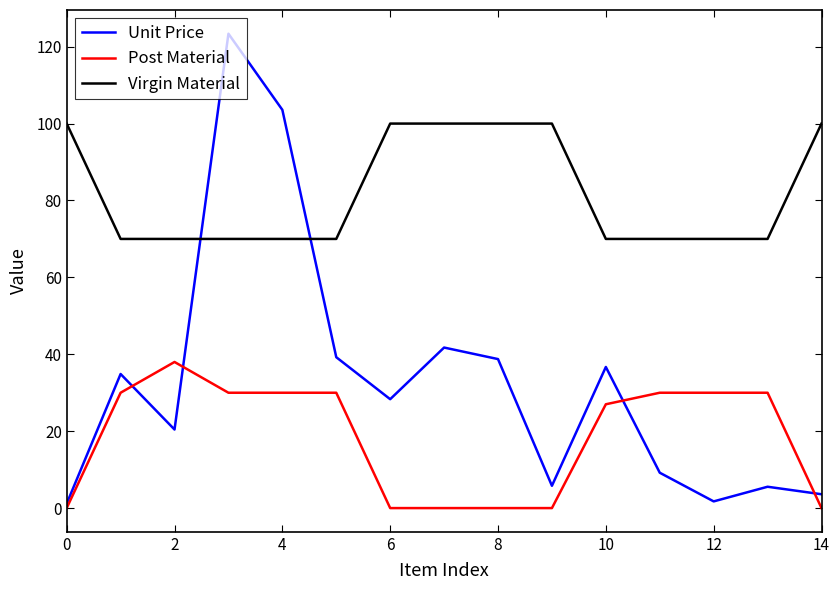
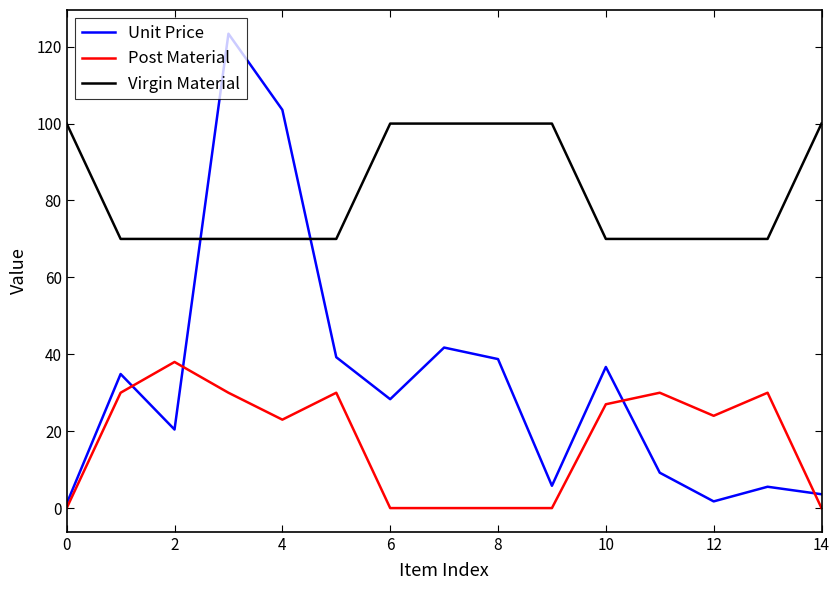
  {
    "Unit Price": {
      "0": 1,
      "2": 20,
      "4": 104,
      "6": 28,
      "8": 39,
      "10": 37,
      "12": 2,
      "14": 4
    },
    "Post Material": {
      "0": 0,
      "2": 38,
-     "4": 30,
+     "4": 23,
      "6": 0,
      "8": 0,
      "10": 27,
-     "12": 30,
+     "12": 24,
      "14": 0
    },
    "Virgin Material": {
      "0": 100,
      "2": 70,
      "4": 70,
      "6": 100,
      "8": 100,
      "10": 70,
      "12": 70,
      "14": 100
    }
  }
